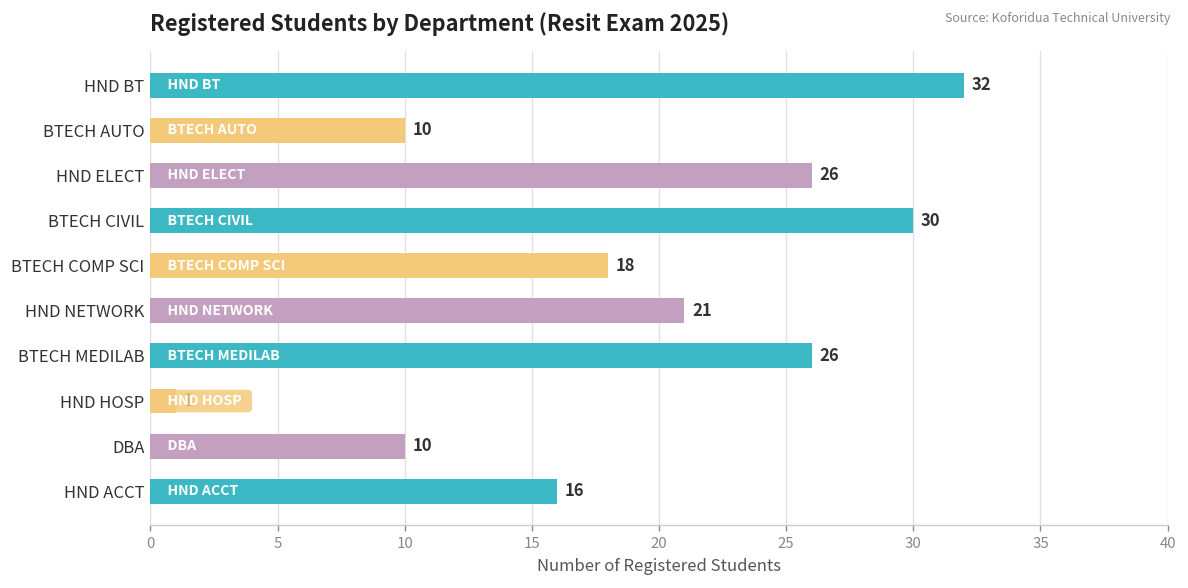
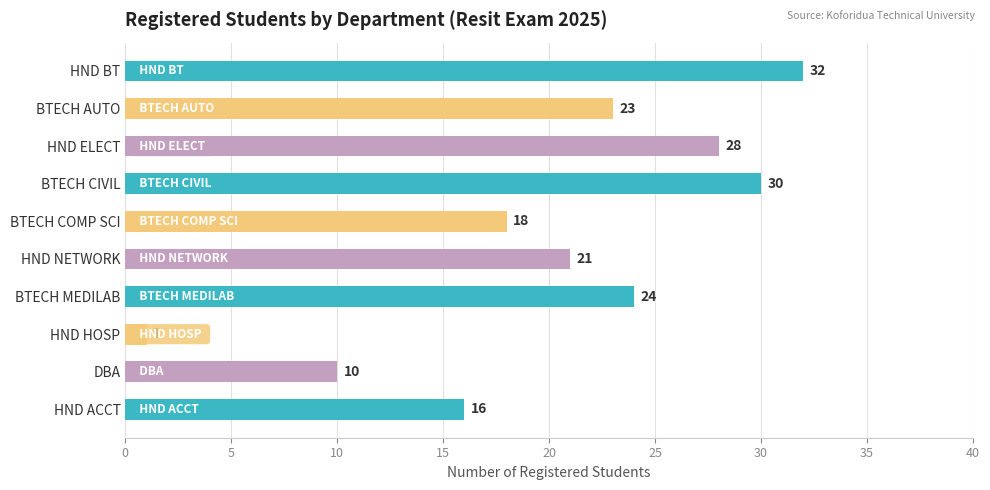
  {
    "HND BT": 32,
-   "BTECH AUTO": 10,
-   "HND ELECT": 26,
+   "BTECH AUTO": 23,
+   "HND ELECT": 28,
    "BTECH CIVIL": 30,
    "BTECH COMP SCI": 18,
    "HND NETWORK": 21,
-   "BTECH MEDILAB": 26,
+   "BTECH MEDILAB": 24,
    "DBA": 10,
    "HND ACCT": 16
  }
